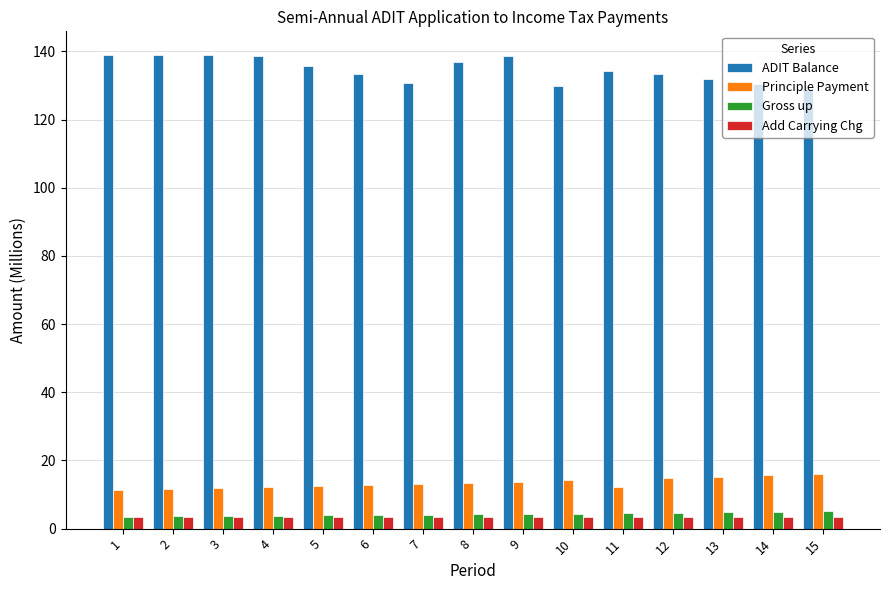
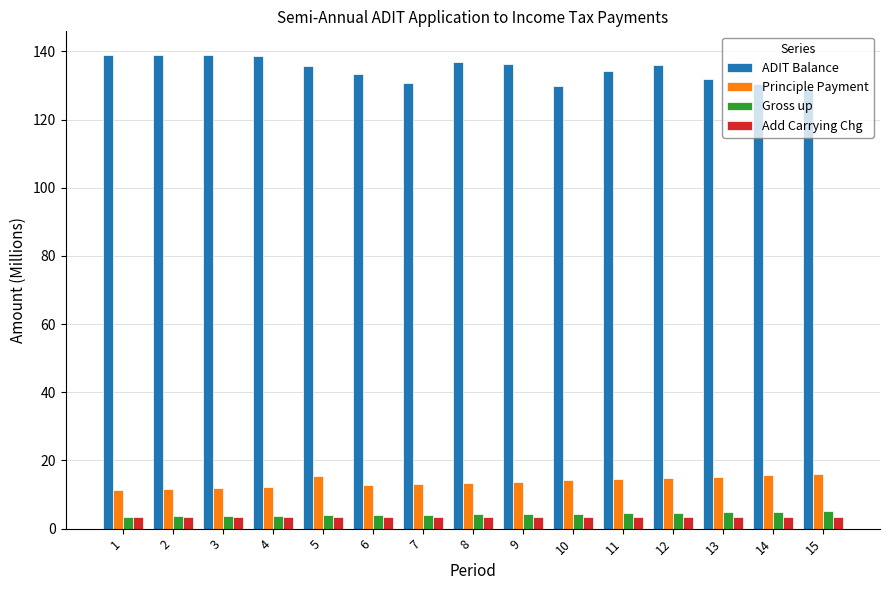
  {
    "ADIT Balance": {
      "1": 139,
      "2": 139,
      "3": 139,
      "4": 139,
      "5": 136,
      "6": 133,
      "7": 131,
      "8": 137,
-     "9": 139,
+     "9": 136,
      "10": 130,
      "11": 134,
-     "12": 133,
+     "12": 136,
      "13": 132
    },
    "Principle Payment": {
      "1": 11,
      "2": 12,
      "3": 12,
      "4": 12,
-     "5": 12,
+     "5": 15,
      "6": 13,
      "7": 13,
      "8": 13,
      "9": 14,
      "10": 14,
-     "11": 12,
+     "11": 15,
      "12": 15,
      "13": 15,
      "14": 16,
      "15": 16
    },
    "Gross up": {
      "1": 4,
      "2": 4,
      "3": 4,
      "4": 4,
      "5": 4,
      "6": 4,
      "7": 4,
      "8": 4,
      "9": 4,
      "10": 4,
      "11": 5,
      "12": 5,
      "13": 5,
      "14": 5,
      "15": 5
    },
    "Add Carrying Chg": {
      "1": 4,
      "2": 4,
      "3": 4,
      "4": 4,
      "5": 4,
      "6": 4,
      "7": 4,
      "8": 3,
      "9": 3,
      "10": 3,
      "11": 3,
      "12": 3,
      "13": 3,
      "14": 3,
      "15": 3
    }
  }
